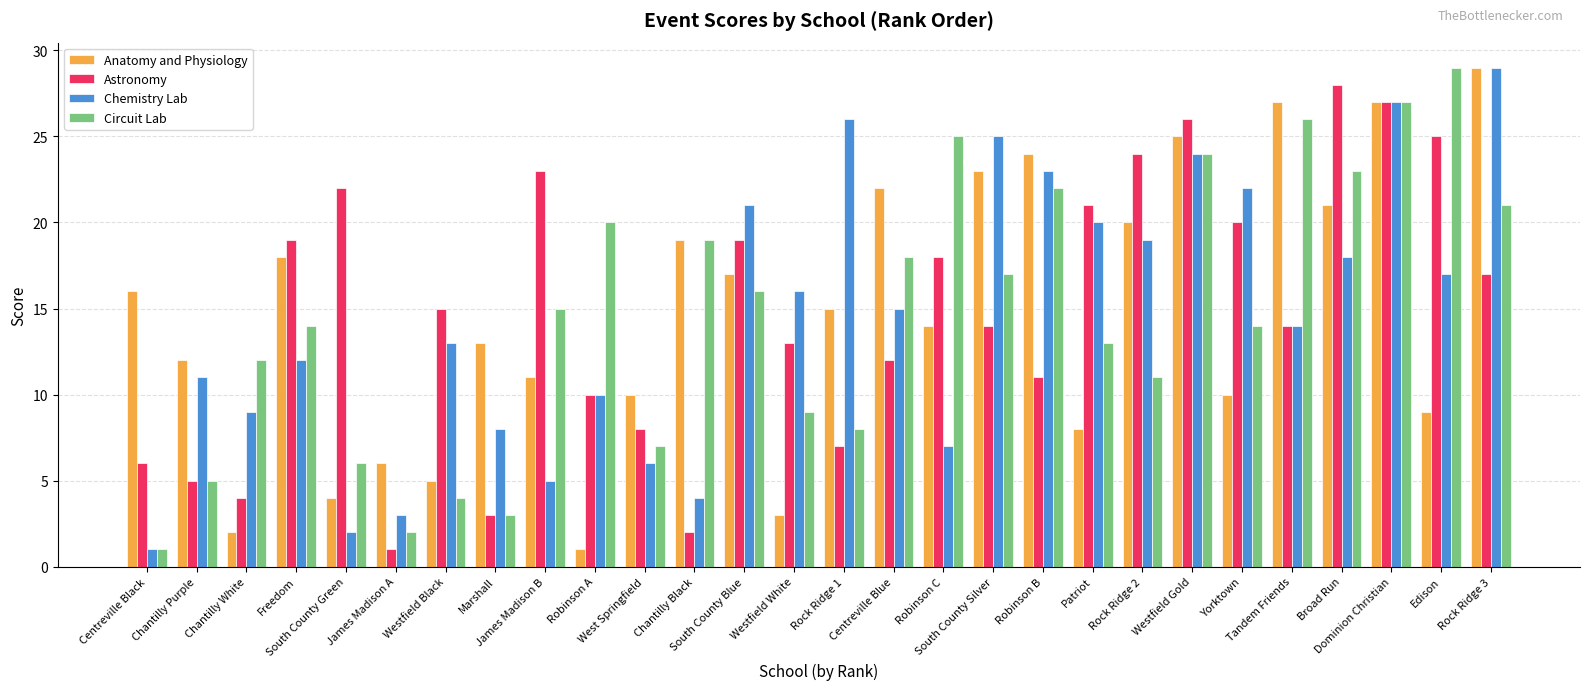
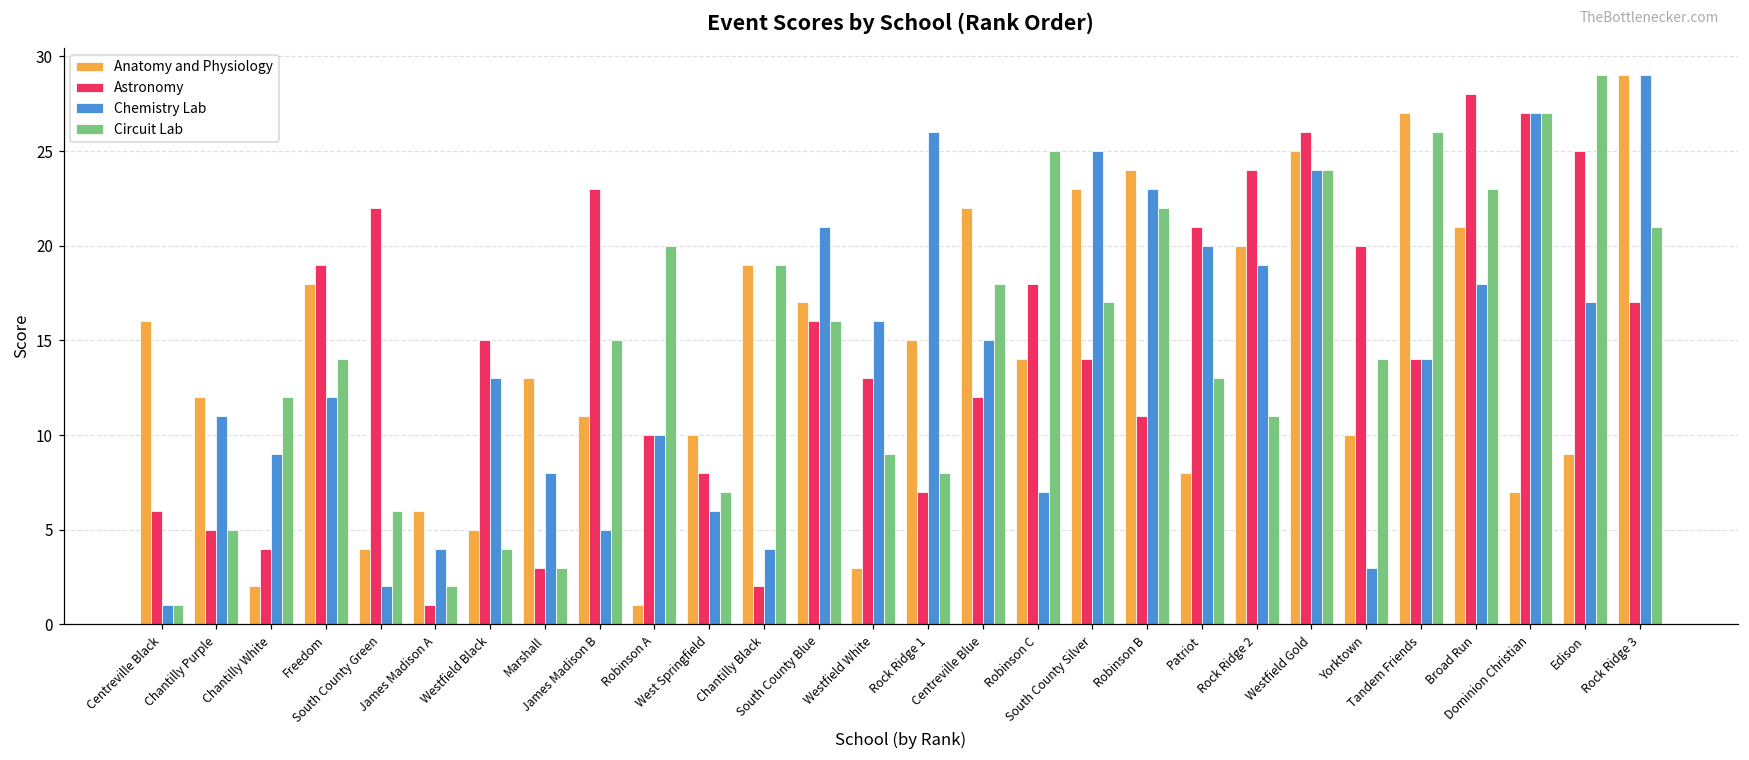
  {
    "Anatomy and Physiology": {
      "Centreville Black": 16,
      "Chantilly Purple": 12,
      "Chantilly White": 2,
      "Freedom": 18,
      "South County Green": 4,
      "James Madison A": 6,
      "Westfield Black": 5,
      "Marshall": 13,
      "James Madison B": 11,
      "Robinson A": 1,
      "West Springfield": 10,
      "Chantilly Black": 19,
      "South County Blue": 17,
      "Westfield White": 3,
      "Rock Ridge 1": 15,
      "Centreville Blue": 22,
      "Robinson C": 14,
      "South County Silver": 23,
      "Robinson B": 24,
      "Patriot": 8,
      "Rock Ridge 2": 20,
      "Westfield Gold": 25,
      "Yorktown": 10,
      "Tandem Friends": 27,
      "Broad Run": 21,
-     "Dominion Christian": 27,
+     "Dominion Christian": 7,
      "Edison": 9,
      "Rock Ridge 3": 29
    },
    "Astronomy": {
      "Centreville Black": 6,
      "Chantilly Purple": 5,
      "Chantilly White": 4,
      "Freedom": 19,
      "South County Green": 22,
      "James Madison A": 1,
      "Westfield Black": 15,
      "Marshall": 3,
      "James Madison B": 23,
      "Robinson A": 10,
      "West Springfield": 8,
      "Chantilly Black": 2,
-     "South County Blue": 19,
+     "South County Blue": 16,
      "Westfield White": 13,
      "Rock Ridge 1": 7,
      "Centreville Blue": 12,
      "Robinson C": 18,
      "South County Silver": 14,
      "Robinson B": 11,
      "Patriot": 21,
      "Rock Ridge 2": 24,
      "Westfield Gold": 26,
      "Yorktown": 20,
      "Tandem Friends": 14,
      "Broad Run": 28,
      "Dominion Christian": 27,
      "Edison": 25,
      "Rock Ridge 3": 17
    },
    "Chemistry Lab": {
      "Centreville Black": 1,
      "Chantilly Purple": 11,
      "Chantilly White": 9,
      "Freedom": 12,
      "South County Green": 2,
-     "James Madison A": 3,
+     "James Madison A": 4,
      "Westfield Black": 13,
      "Marshall": 8,
      "James Madison B": 5,
      "Robinson A": 10,
      "West Springfield": 6,
      "Chantilly Black": 4,
      "South County Blue": 21,
      "Westfield White": 16,
      "Rock Ridge 1": 26,
      "Centreville Blue": 15,
      "Robinson C": 7,
      "South County Silver": 25,
      "Robinson B": 23,
      "Patriot": 20,
      "Rock Ridge 2": 19,
      "Westfield Gold": 24,
-     "Yorktown": 22,
+     "Yorktown": 3,
      "Tandem Friends": 14,
      "Broad Run": 18,
      "Dominion Christian": 27,
      "Edison": 17,
      "Rock Ridge 3": 29
    },
    "Circuit Lab": {
      "Centreville Black": 1,
      "Chantilly Purple": 5,
      "Chantilly White": 12,
      "Freedom": 14,
      "South County Green": 6,
      "James Madison A": 2,
      "Westfield Black": 4,
      "Marshall": 3,
      "James Madison B": 15,
      "Robinson A": 20,
      "West Springfield": 7,
      "Chantilly Black": 19,
      "South County Blue": 16,
      "Westfield White": 9,
      "Rock Ridge 1": 8,
      "Centreville Blue": 18,
      "Robinson C": 25,
      "South County Silver": 17,
      "Robinson B": 22,
      "Patriot": 13,
      "Rock Ridge 2": 11,
      "Westfield Gold": 24,
      "Yorktown": 14,
      "Tandem Friends": 26,
      "Broad Run": 23,
      "Dominion Christian": 27,
      "Edison": 29,
      "Rock Ridge 3": 21
    }
  }
